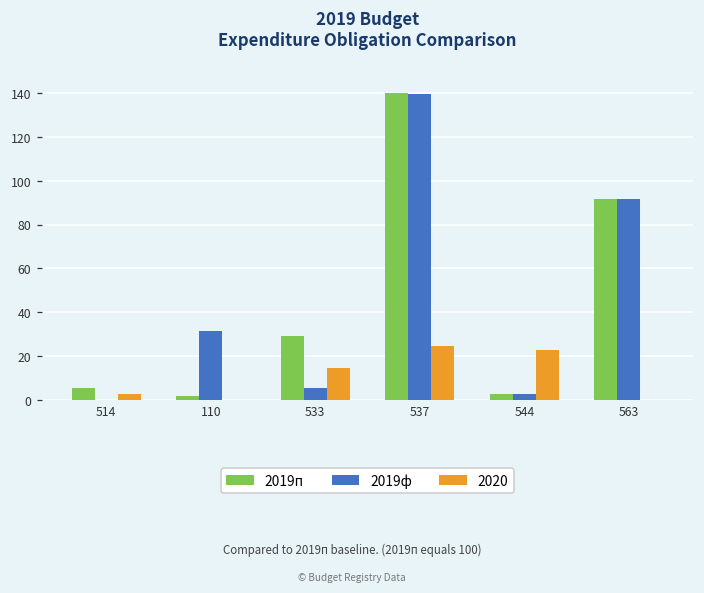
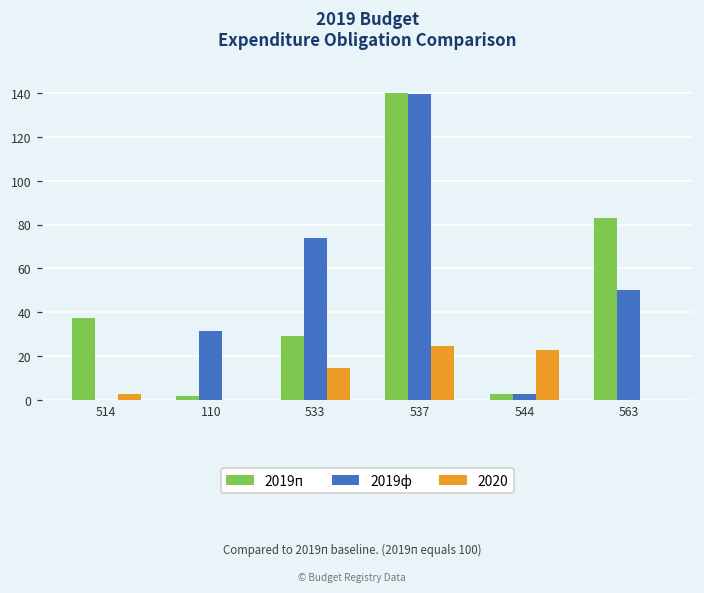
  {
    "2019п": {
-     "514": 5,
+     "514": 37,
      "110": 2,
      "533": 29,
      "537": 140,
      "544": 3,
-     "563": 91
+     "563": 83
    },
    "2019ф": {
      "514": 0,
      "110": 31,
-     "533": 5,
+     "533": 74,
      "537": 140,
      "544": 3,
-     "563": 91
+     "563": 50
    },
    "2020": {
      "514": 3,
      "110": 0,
      "533": 15,
      "537": 25,
      "544": 23,
      "563": 0
    }
  }
